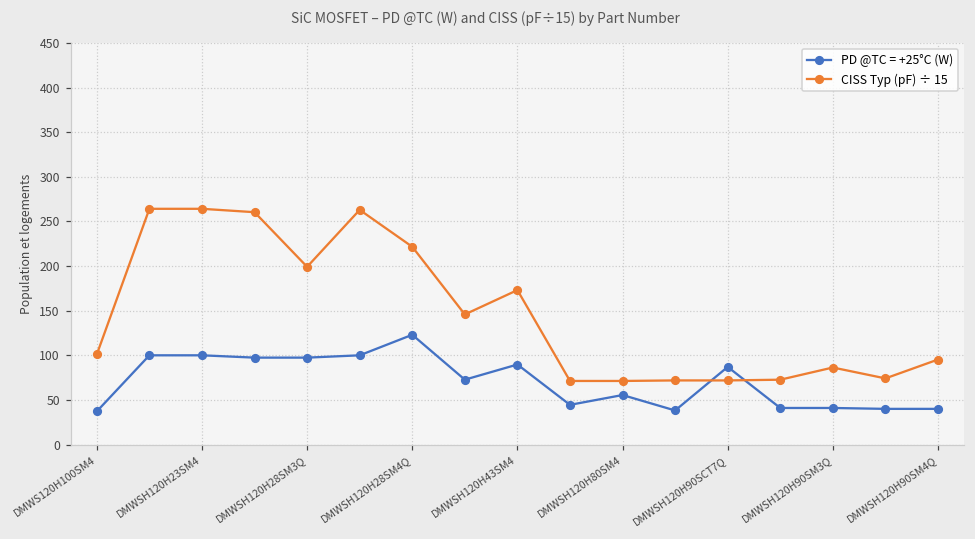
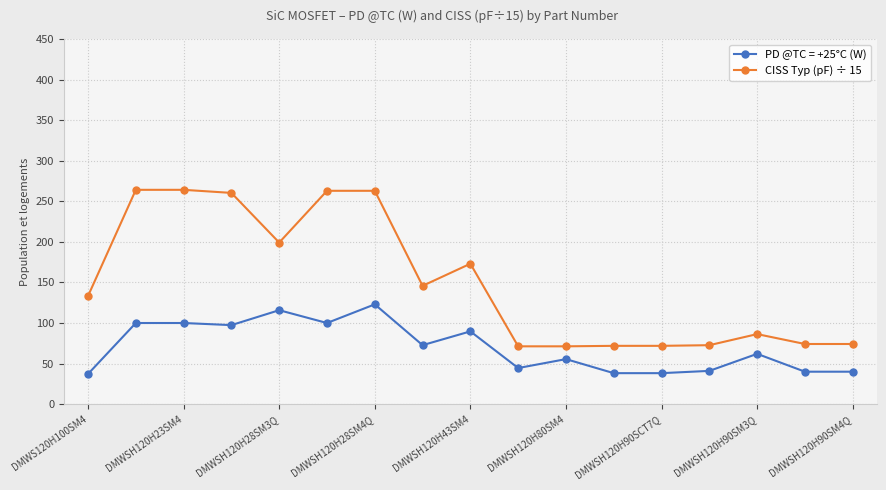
  {
    "PD @TC = +25°C (W)": {
      "DMWS120H100SM4": 40,
      "DMWSH120H23SM4": 100,
-     "DMWSH120H28SM3Q": 100,
+     "DMWSH120H28SM3Q": 120,
      "DMWSH120H28SM4Q": 120,
      "DMWSH120H43SM4": 90,
      "DMWSH120H80SM4": 60,
-     "DMWSH120H90SCT7Q": 90,
-     "DMWSH120H90SM3Q": 40,
+     "DMWSH120H90SCT7Q": 40,
+     "DMWSH120H90SM3Q": 60,
      "DMWSH120H90SM4Q": 40
    },
    "CISS Typ (pF) ÷ 15": {
-     "DMWS120H100SM4": 100,
+     "DMWS120H100SM4": 130,
      "DMWSH120H23SM4": 260,
      "DMWSH120H28SM3Q": 200,
-     "DMWSH120H28SM4Q": 220,
+     "DMWSH120H28SM4Q": 260,
      "DMWSH120H43SM4": 170,
      "DMWSH120H80SM4": 70,
      "DMWSH120H90SCT7Q": 70,
      "DMWSH120H90SM3Q": 90,
-     "DMWSH120H90SM4Q": 100
+     "DMWSH120H90SM4Q": 70
    }
  }
